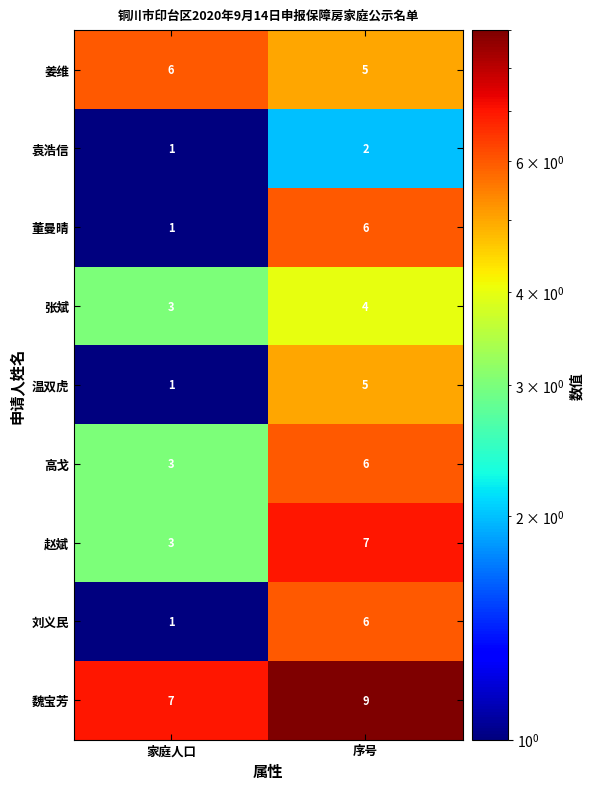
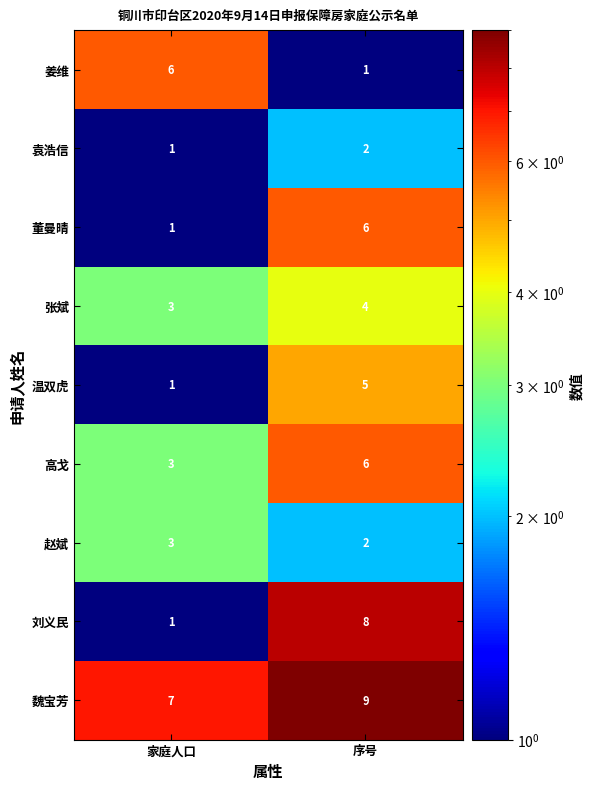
  {
    "姜维": {
      "家庭人口": 6,
-     "序号": 5
+     "序号": 1
    },
    "袁浩信": {
      "家庭人口": 1,
      "序号": 2
    },
    "董曼晴": {
      "家庭人口": 1,
      "序号": 6
    },
    "张斌": {
      "家庭人口": 3,
      "序号": 4
    },
    "温双虎": {
      "家庭人口": 1,
      "序号": 5
    },
    "高戈": {
      "家庭人口": 3,
      "序号": 6
    },
    "赵斌": {
      "家庭人口": 3,
-     "序号": 7
+     "序号": 2
    },
    "刘义民": {
      "家庭人口": 1,
-     "序号": 6
+     "序号": 8
    },
    "魏宝芳": {
      "家庭人口": 7,
      "序号": 9
    }
  }
